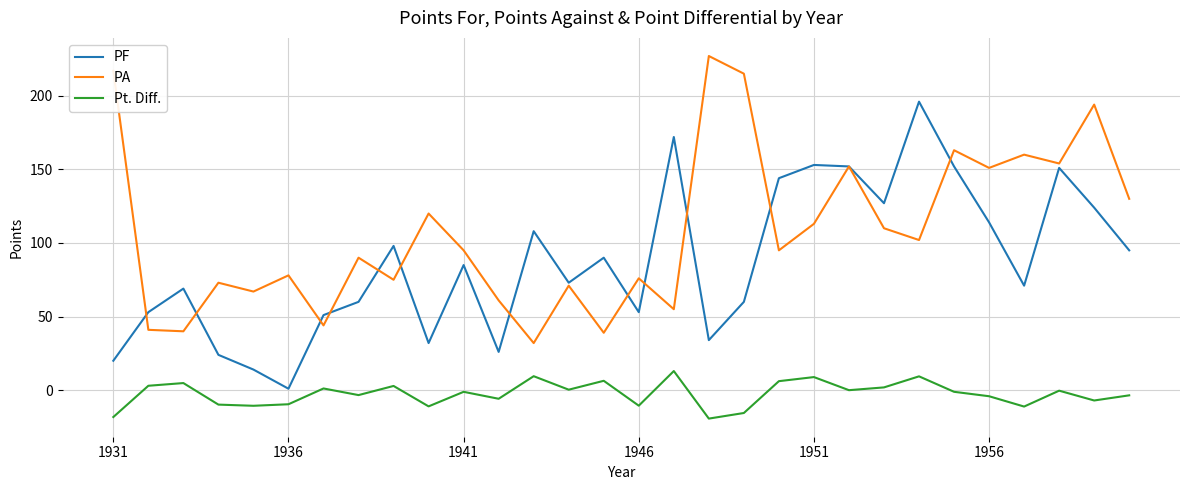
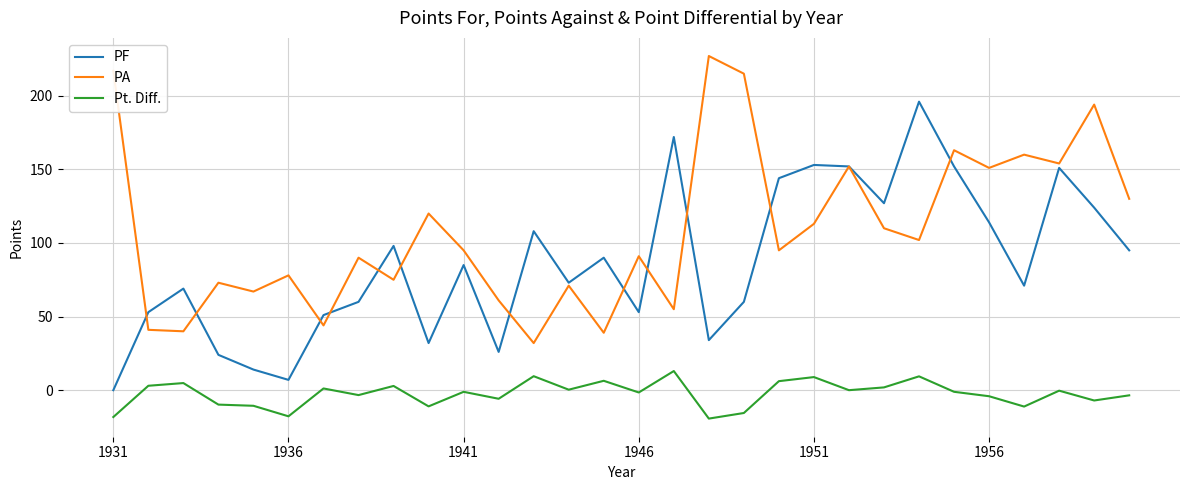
  {
    "PF": {
-     "1931": 20,
-     "1936": 1,
+     "1931": 0,
+     "1936": 7,
      "1941": 85,
      "1946": 53,
      "1951": 153,
      "1956": 114
    },
    "PA": {
      "1936": 78,
      "1941": 95,
-     "1946": 76,
+     "1946": 91,
      "1951": 113,
      "1956": 151
    },
    "Pt. Diff.": {
      "1931": -18,
-     "1936": -10,
+     "1936": -18,
      "1941": -1,
-     "1946": -11,
+     "1946": -2,
      "1951": 9,
      "1956": -4
    }
  }
